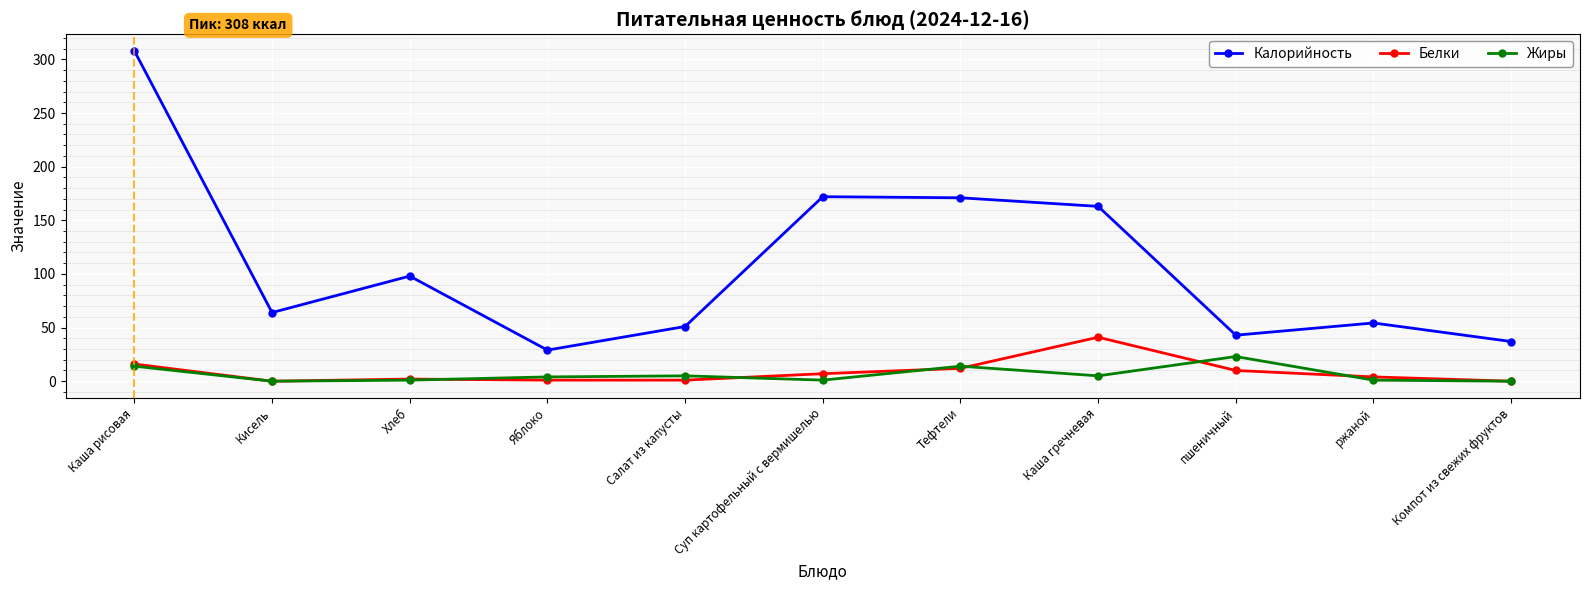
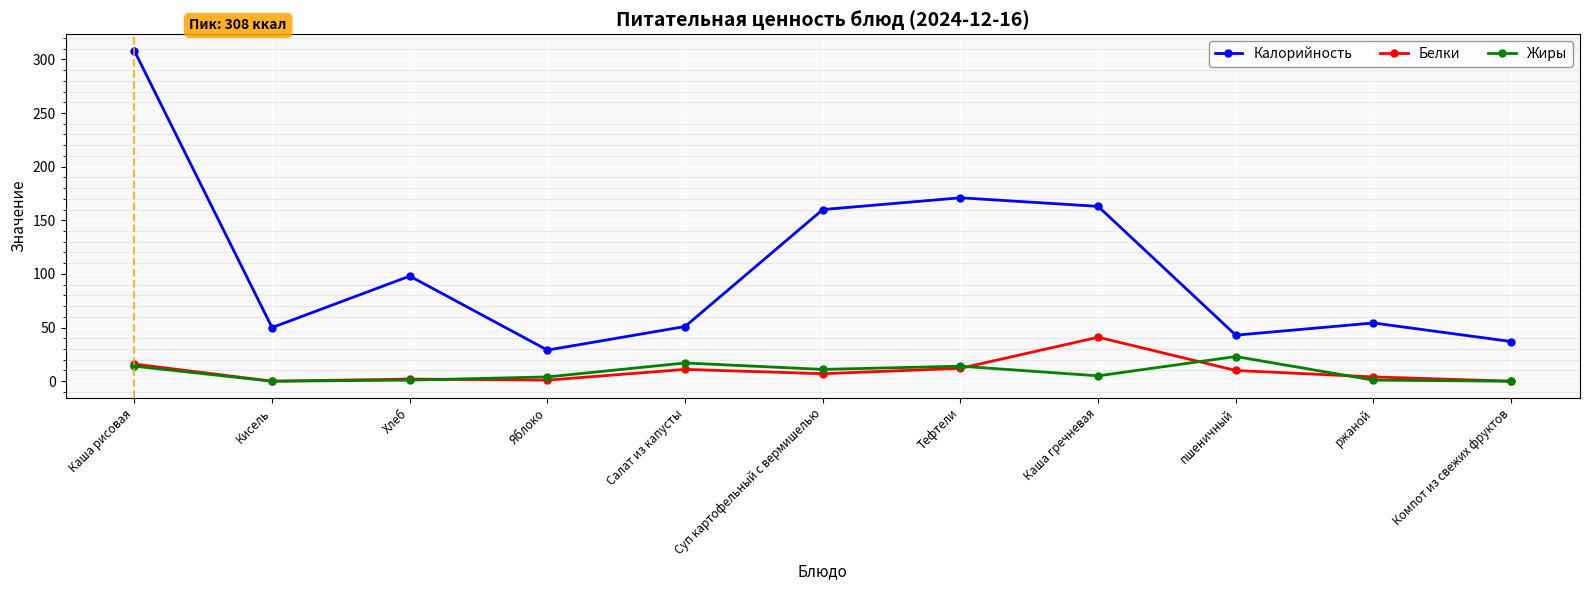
  {
    "Калорийность": {
      "Каша рисовая": 308,
-     "Кисель": 64,
+     "Кисель": 50,
      "Хлеб": 98,
      "Яблоко": 29,
      "Салат из капусты": 51,
-     "Суп картофельный с вермишелью": 172,
+     "Суп картофельный с вермишелью": 160,
      "Тефтели": 171,
      "Каша гречневая": 163,
      "пшеничный": 43,
      "ржаной": 54,
      "Компот из свежих фруктов": 37
    },
    "Белки": {
      "Яблоко": 1,
-     "Салат из капусты": 1,
+     "Салат из капусты": 11,
      "Суп картофельный с вермишелью": 7,
      "Каша гречневая": 41,
      "пшеничный": 10,
      "ржаной": 4
    },
    "Жиры": {
      "Яблоко": 4,
-     "Салат из капусты": 5,
-     "Суп картофельный с вермишелью": 1,
+     "Салат из капусты": 17,
+     "Суп картофельный с вермишелью": 11,
      "Каша гречневая": 5,
      "пшеничный": 23,
      "ржаной": 1
    }
  }
